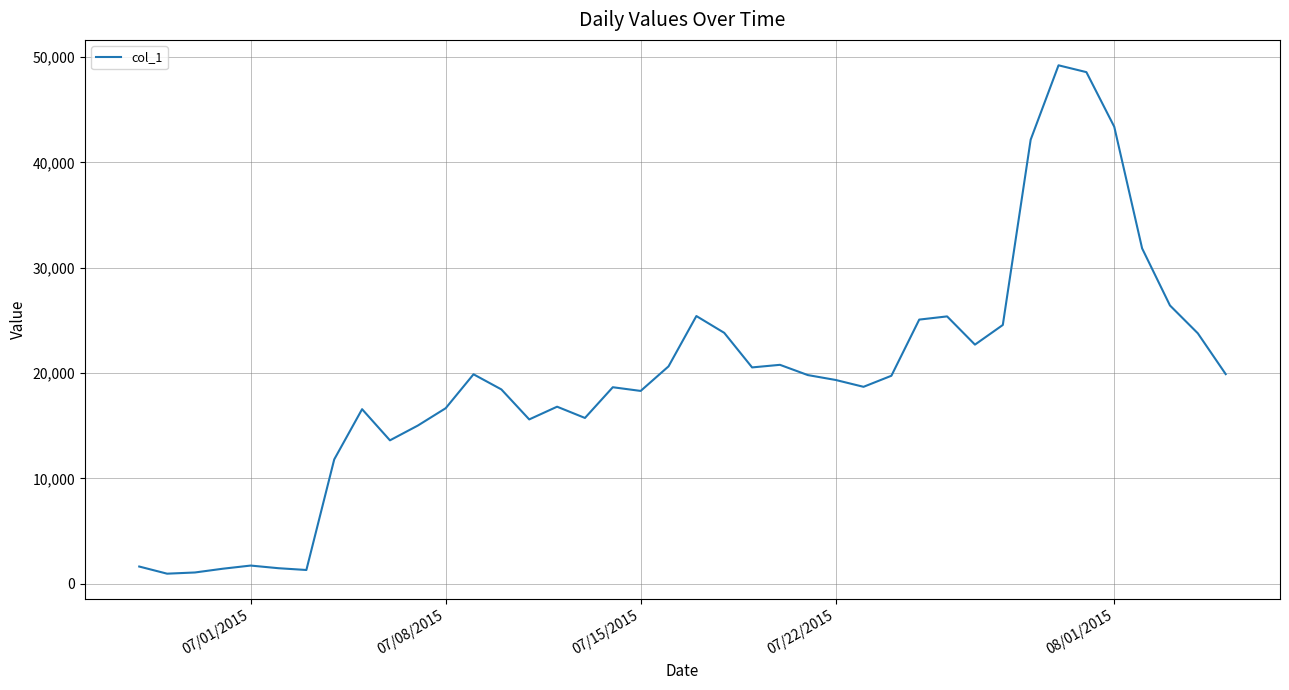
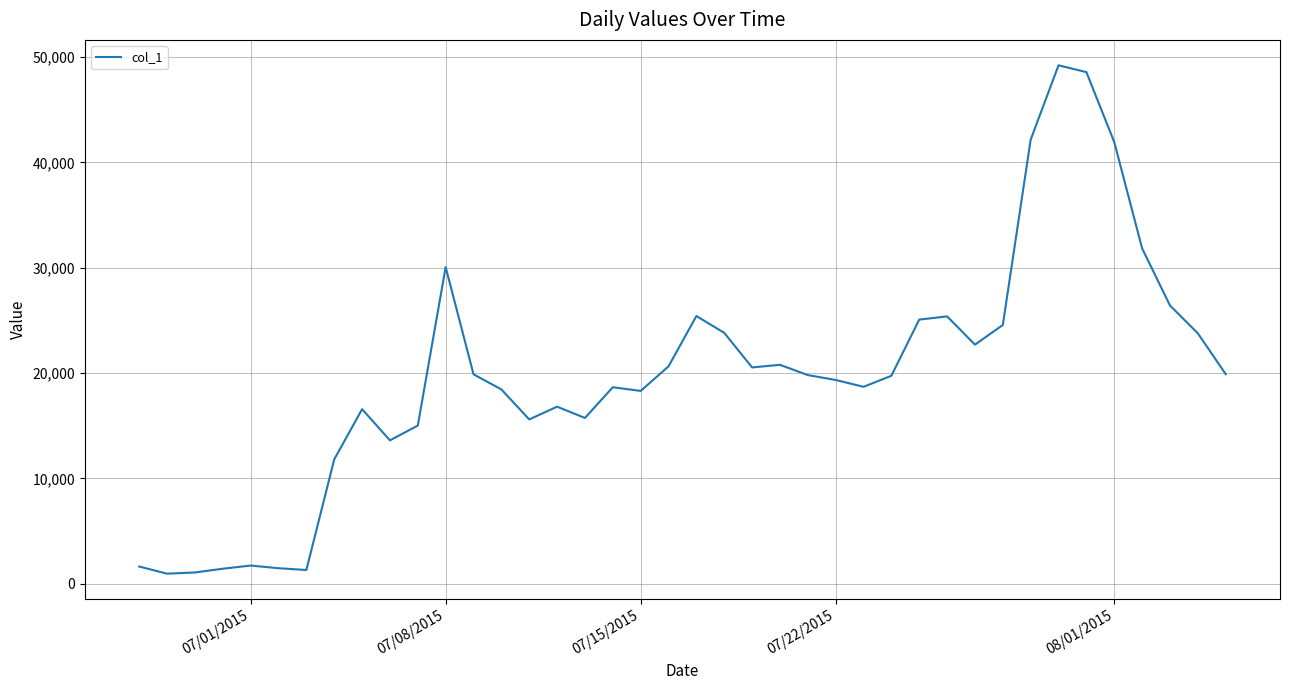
  {
    "07/01/2015": "1,700",
-   "07/08/2015": "16,700",
+   "07/08/2015": "30,100",
    "07/15/2015": "18,300",
    "07/22/2015": "19,300",
-   "08/01/2015": "43,400"
+   "08/01/2015": "41,900"
  }
